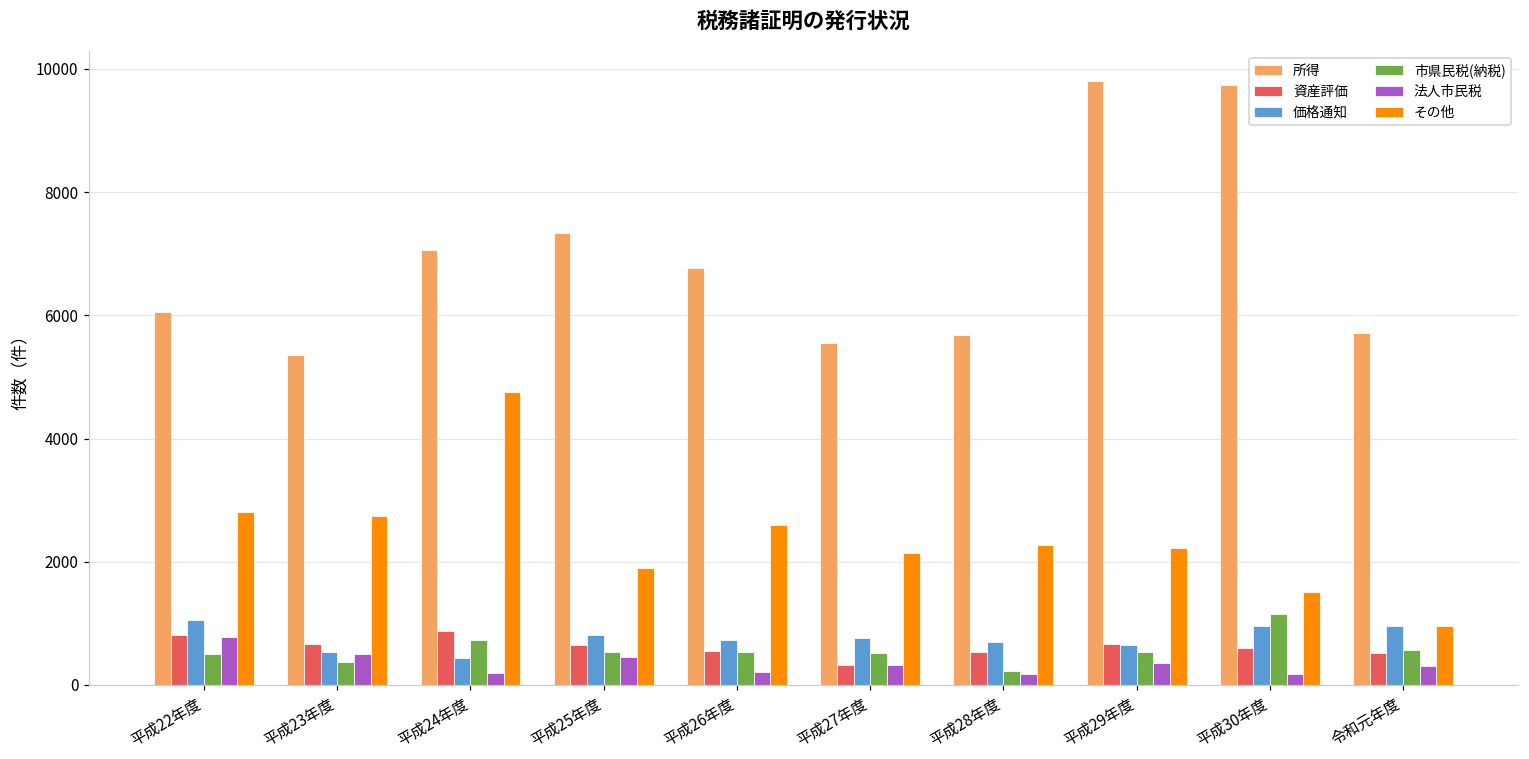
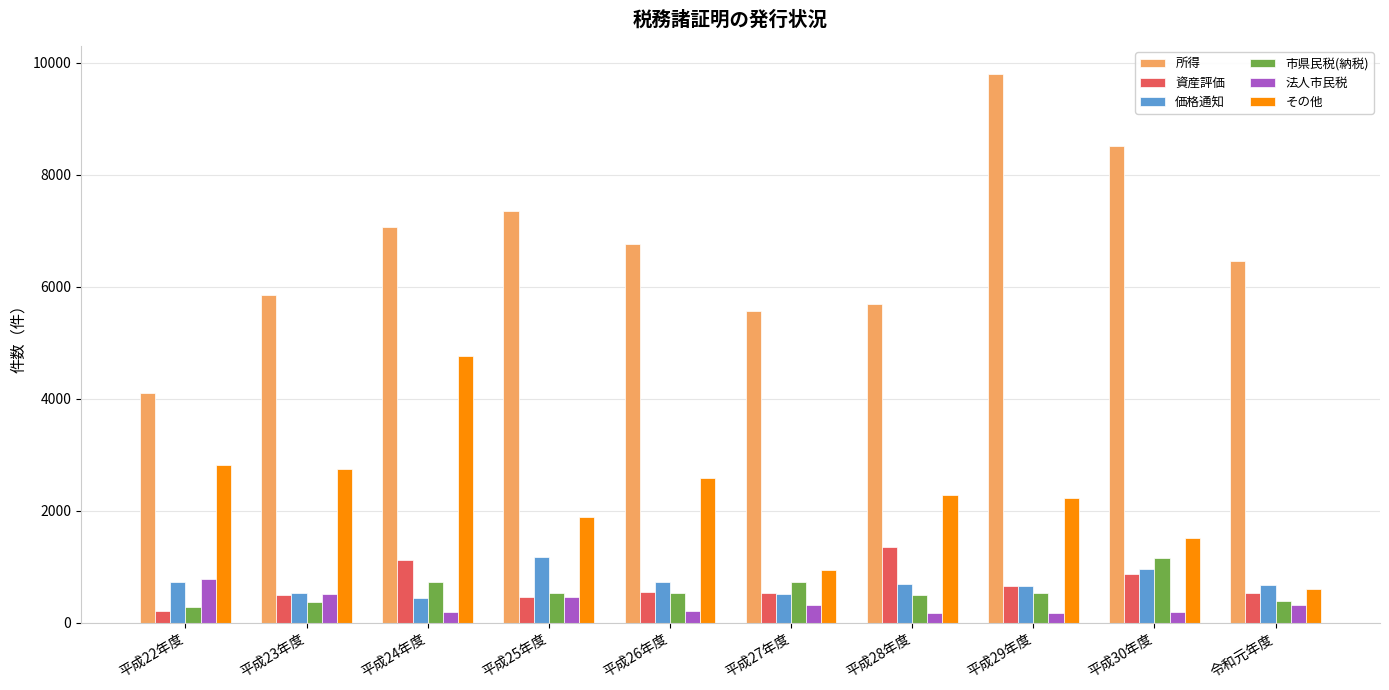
  {
    "所得": {
-     "平成22年度": 6100,
-     "平成23年度": 5400,
+     "平成22年度": 4100,
+     "平成23年度": 5800,
      "平成24年度": 7100,
      "平成25年度": 7300,
      "平成26年度": 6800,
      "平成27年度": 5600,
      "平成28年度": 5700,
      "平成29年度": 9800,
-     "平成30年度": 9700,
-     "令和元年度": 5700
+     "平成30年度": 8500,
+     "令和元年度": 6500
    },
    "資産評価": {
-     "平成22年度": 800,
-     "平成23年度": 700,
-     "平成24年度": 900,
-     "平成25年度": 600,
+     "平成22年度": 200,
+     "平成23年度": 500,
+     "平成24年度": 1100,
+     "平成25年度": 500,
      "平成26年度": 600,
-     "平成27年度": 300,
-     "平成28年度": 500,
+     "平成27年度": 500,
+     "平成28年度": 1400,
      "平成29年度": 700,
-     "平成30年度": 600,
+     "平成30年度": 900,
      "令和元年度": 500
    },
    "価格通知": {
-     "平成22年度": 1100,
+     "平成22年度": 700,
      "平成23年度": 500,
      "平成24年度": 400,
-     "平成25年度": 800,
+     "平成25年度": 1200,
      "平成26年度": 700,
-     "平成27年度": 800,
+     "平成27年度": 500,
      "平成28年度": 700,
      "平成29年度": 700,
      "平成30年度": 1000,
-     "令和元年度": 1000
+     "令和元年度": 700
    },
    "市県民税(納税)": {
-     "平成22年度": 500,
+     "平成22年度": 300,
      "平成23年度": 400,
      "平成24年度": 700,
      "平成25年度": 500,
      "平成26年度": 500,
-     "平成27年度": 500,
-     "平成28年度": 200,
+     "平成27年度": 700,
+     "平成28年度": 500,
      "平成29年度": 500,
      "平成30年度": 1200,
-     "令和元年度": 600
+     "令和元年度": 400
    },
    "法人市民税": {
      "平成22年度": 800,
      "平成23年度": 500,
      "平成24年度": 200,
      "平成25年度": 500,
      "平成26年度": 200,
      "平成27年度": 300,
      "平成28年度": 200,
-     "平成29年度": 300,
+     "平成29年度": 200,
      "平成30年度": 200,
      "令和元年度": 300
    },
    "その他": {
      "平成22年度": 2800,
      "平成23年度": 2700,
      "平成24年度": 4800,
      "平成25年度": 1900,
      "平成26年度": 2600,
-     "平成27年度": 2100,
+     "平成27年度": 900,
      "平成28年度": 2300,
      "平成29年度": 2200,
      "平成30年度": 1500,
-     "令和元年度": 1000
+     "令和元年度": 600
    }
  }
